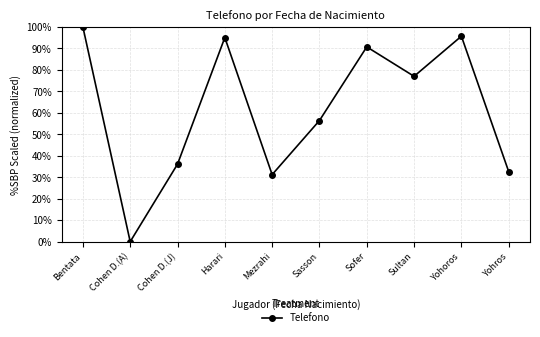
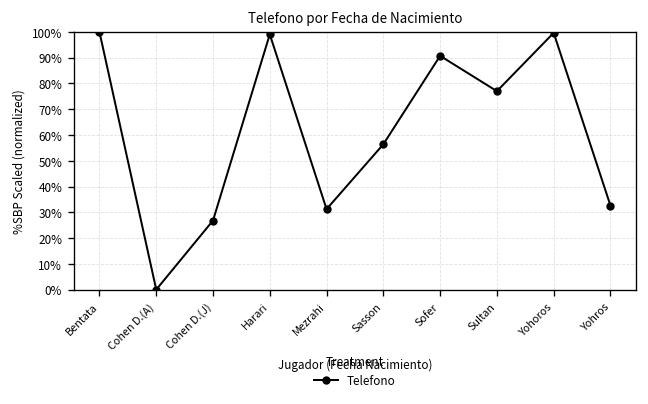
  {
    "Bentata": "100%",
    "Cohen D.(A)": "0%",
-   "Cohen D.(J)": "36%",
-   "Harari": "95%",
+   "Cohen D.(J)": "27%",
+   "Harari": "99%",
    "Mezrahi": "31%",
    "Sasson": "56%",
    "Sofer": "91%",
    "Sultan": "77%",
-   "Yohoros": "96%",
+   "Yohoros": "100%",
    "Yohros": "33%"
  }
